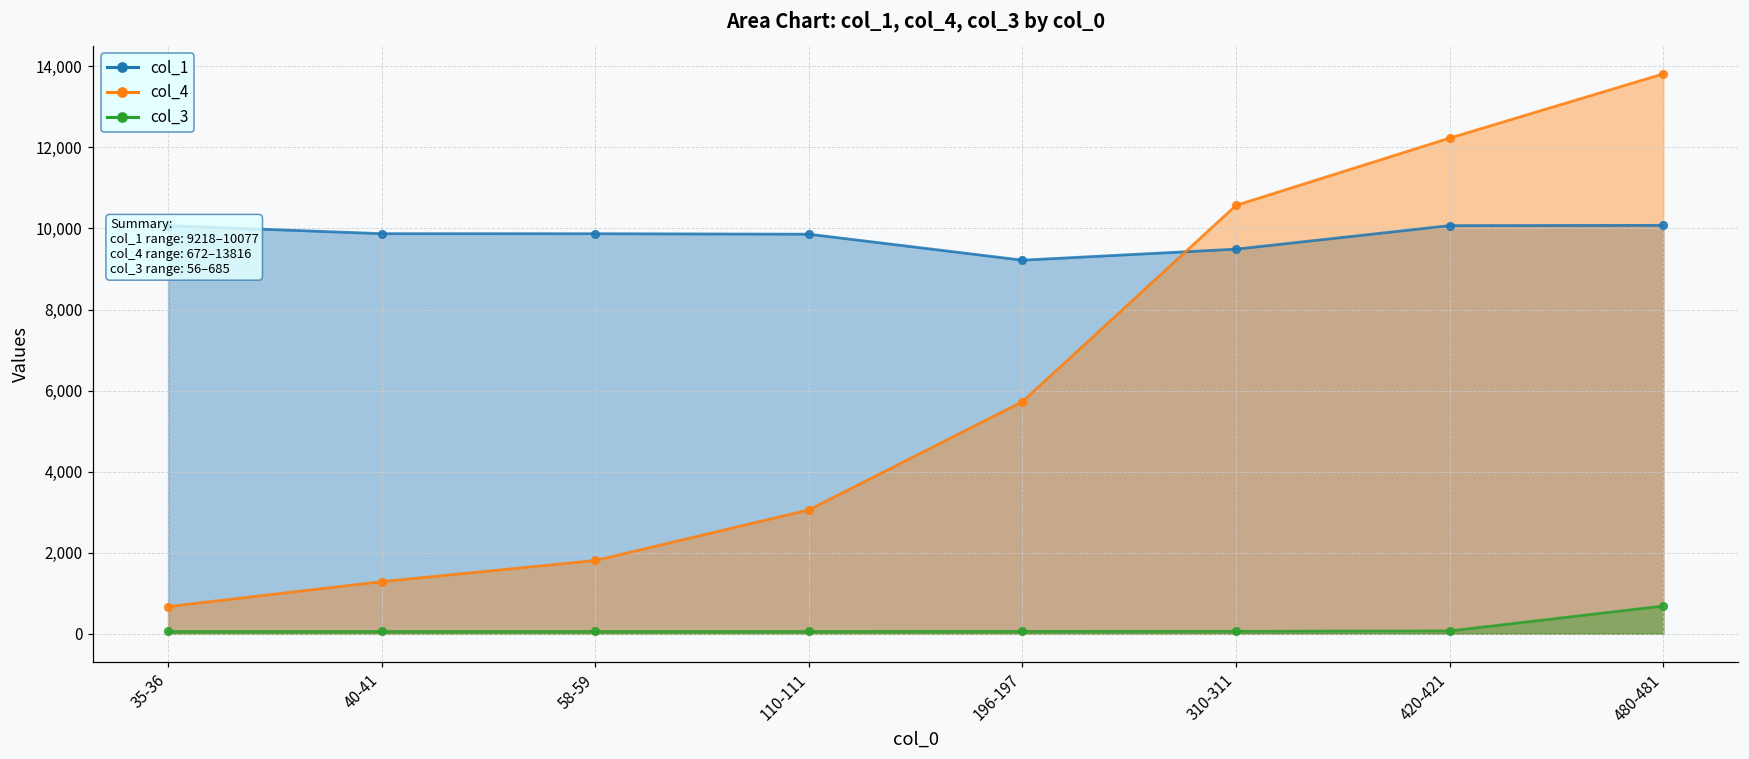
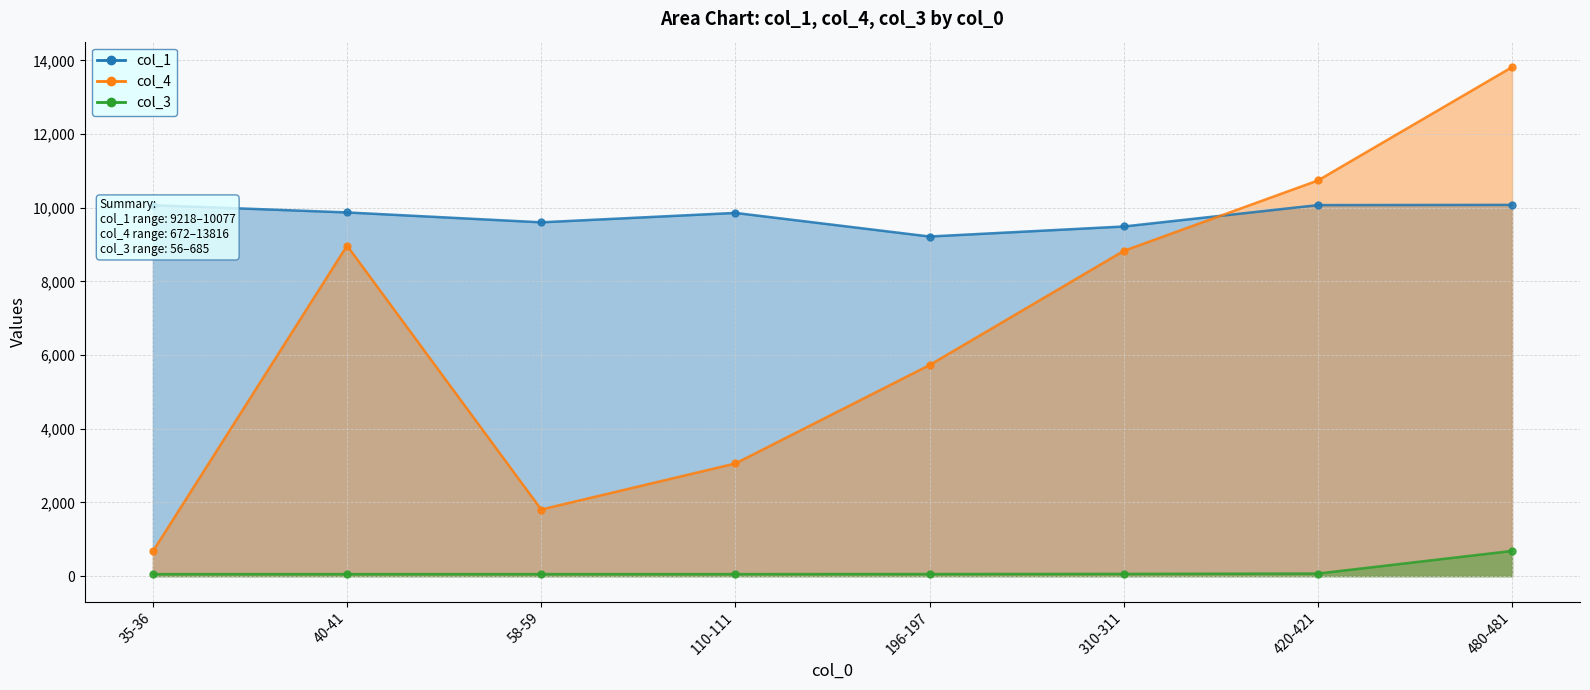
  {
    "col_1": {
      "40-41": "9,900",
-     "58-59": "9,900",
+     "58-59": "9,600",
      "110-111": "9,900",
      "196-197": "9,200",
      "310-311": "9,500",
      "420-421": "10,100",
      "480-481": "10,100"
    },
    "col_4": {
      "35-36": "700",
-     "40-41": "1,300",
+     "40-41": "9,000",
      "58-59": "1,800",
      "110-111": "3,100",
      "196-197": "5,700",
-     "310-311": "10,600",
-     "420-421": "12,200",
+     "310-311": "8,800",
+     "420-421": "10,700",
      "480-481": "13,800"
    },
    "col_3": {
      "35-36": "100",
      "40-41": "100",
      "58-59": "100",
      "110-111": "100",
      "196-197": "100",
      "310-311": "100",
      "420-421": "100",
      "480-481": "700"
    }
  }
